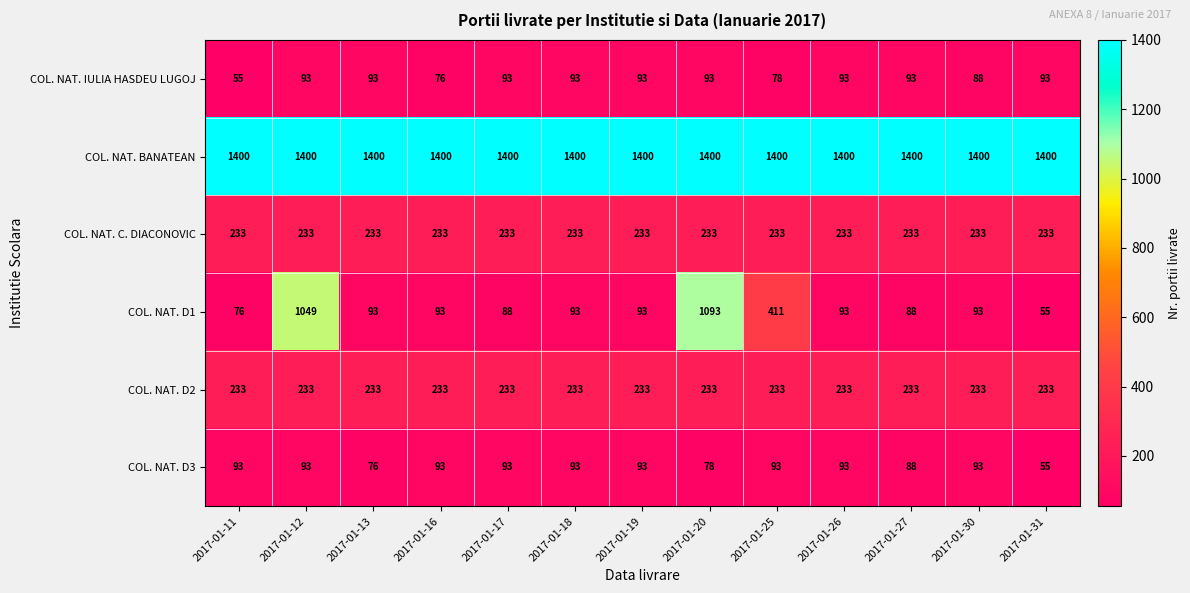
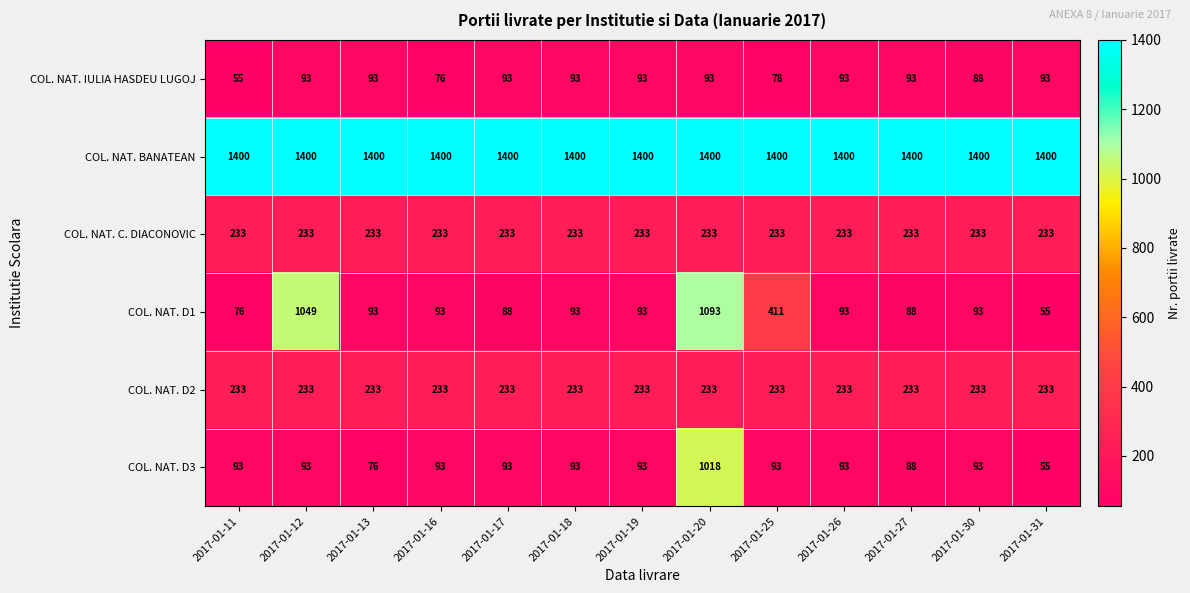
  {
    "COL. NAT. IULIA HASDEU LUGOJ": {
      "2017-01-11": 55,
      "2017-01-12": 93,
      "2017-01-13": 93,
      "2017-01-16": 76,
      "2017-01-17": 93,
      "2017-01-18": 93,
      "2017-01-19": 93,
      "2017-01-20": 93,
      "2017-01-25": 78,
      "2017-01-26": 93,
      "2017-01-27": 93,
      "2017-01-30": 88,
      "2017-01-31": 93
    },
    "COL. NAT. BANATEAN": {
      "2017-01-11": 1400,
      "2017-01-12": 1400,
      "2017-01-13": 1400,
      "2017-01-16": 1400,
      "2017-01-17": 1400,
      "2017-01-18": 1400,
      "2017-01-19": 1400,
      "2017-01-20": 1400,
      "2017-01-25": 1400,
      "2017-01-26": 1400,
      "2017-01-27": 1400,
      "2017-01-30": 1400,
      "2017-01-31": 1400
    },
    "COL. NAT. C. DIACONOVIC": {
      "2017-01-11": 233,
      "2017-01-12": 233,
      "2017-01-13": 233,
      "2017-01-16": 233,
      "2017-01-17": 233,
      "2017-01-18": 233,
      "2017-01-19": 233,
      "2017-01-20": 233,
      "2017-01-25": 233,
      "2017-01-26": 233,
      "2017-01-27": 233,
      "2017-01-30": 233,
      "2017-01-31": 233
    },
    "COL. NAT. D1": {
      "2017-01-11": 76,
      "2017-01-12": 1049,
      "2017-01-13": 93,
      "2017-01-16": 93,
      "2017-01-17": 88,
      "2017-01-18": 93,
      "2017-01-19": 93,
      "2017-01-20": 1093,
      "2017-01-25": 411,
      "2017-01-26": 93,
      "2017-01-27": 88,
      "2017-01-30": 93,
      "2017-01-31": 55
    },
    "COL. NAT. D2": {
      "2017-01-11": 233,
      "2017-01-12": 233,
      "2017-01-13": 233,
      "2017-01-16": 233,
      "2017-01-17": 233,
      "2017-01-18": 233,
      "2017-01-19": 233,
      "2017-01-20": 233,
      "2017-01-25": 233,
      "2017-01-26": 233,
      "2017-01-27": 233,
      "2017-01-30": 233,
      "2017-01-31": 233
    },
    "COL. NAT. D3": {
      "2017-01-11": 93,
      "2017-01-12": 93,
      "2017-01-13": 76,
      "2017-01-16": 93,
      "2017-01-17": 93,
      "2017-01-18": 93,
      "2017-01-19": 93,
-     "2017-01-20": 78,
+     "2017-01-20": 1018,
      "2017-01-25": 93,
      "2017-01-26": 93,
      "2017-01-27": 88,
      "2017-01-30": 93,
      "2017-01-31": 55
    }
  }
